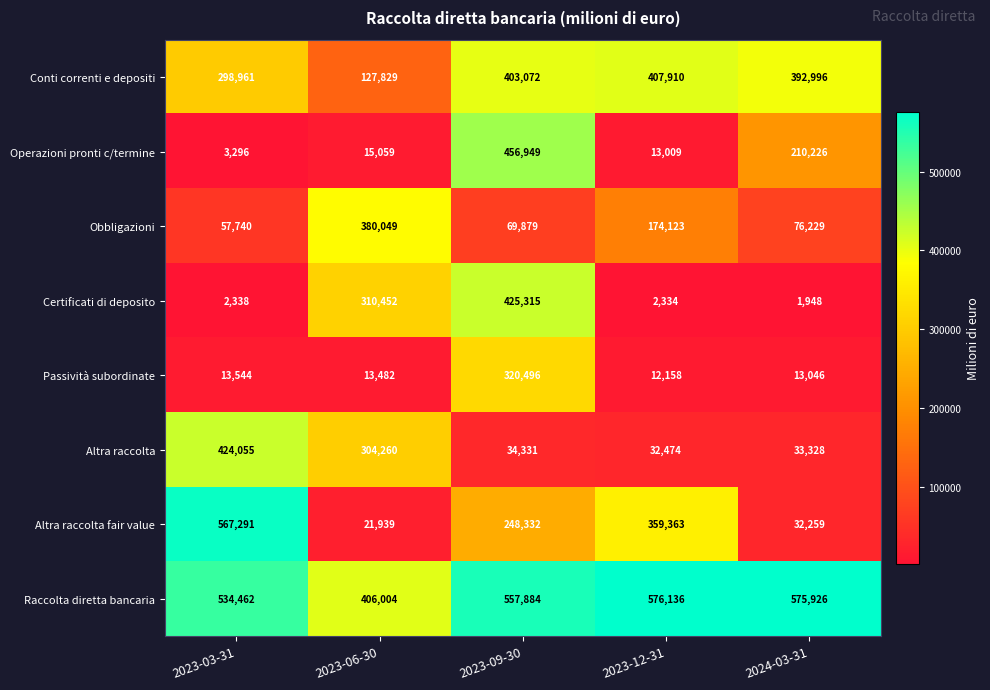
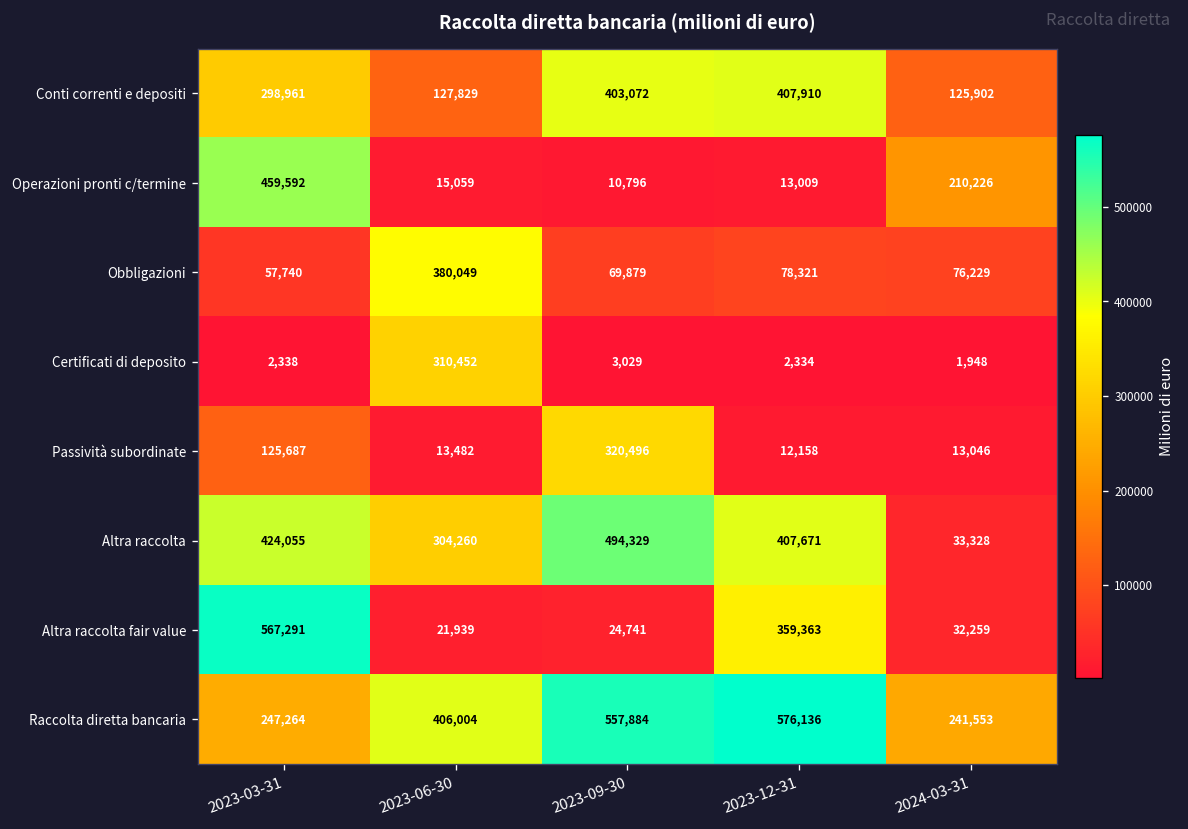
  {
    "Conti correnti e depositi": {
      "2023-03-31": "298,961",
      "2023-06-30": "127,829",
      "2023-09-30": "403,072",
      "2023-12-31": "407,910",
-     "2024-03-31": "392,996"
+     "2024-03-31": "125,902"
    },
    "Operazioni pronti c/termine": {
-     "2023-03-31": "3,296",
+     "2023-03-31": "459,592",
      "2023-06-30": "15,059",
-     "2023-09-30": "456,949",
+     "2023-09-30": "10,796",
      "2023-12-31": "13,009",
      "2024-03-31": "210,226"
    },
    "Obbligazioni": {
      "2023-03-31": "57,740",
      "2023-06-30": "380,049",
      "2023-09-30": "69,879",
-     "2023-12-31": "174,123",
+     "2023-12-31": "78,321",
      "2024-03-31": "76,229"
    },
    "Certificati di deposito": {
      "2023-03-31": "2,338",
      "2023-06-30": "310,452",
-     "2023-09-30": "425,315",
+     "2023-09-30": "3,029",
      "2023-12-31": "2,334",
      "2024-03-31": "1,948"
    },
    "Passività subordinate": {
-     "2023-03-31": "13,544",
+     "2023-03-31": "125,687",
      "2023-06-30": "13,482",
      "2023-09-30": "320,496",
      "2023-12-31": "12,158",
      "2024-03-31": "13,046"
    },
    "Altra raccolta": {
      "2023-03-31": "424,055",
      "2023-06-30": "304,260",
-     "2023-09-30": "34,331",
-     "2023-12-31": "32,474",
+     "2023-09-30": "494,329",
+     "2023-12-31": "407,671",
      "2024-03-31": "33,328"
    },
    "Altra raccolta fair value": {
      "2023-03-31": "567,291",
      "2023-06-30": "21,939",
-     "2023-09-30": "248,332",
+     "2023-09-30": "24,741",
      "2023-12-31": "359,363",
      "2024-03-31": "32,259"
    },
    "Raccolta diretta bancaria": {
-     "2023-03-31": "534,462",
+     "2023-03-31": "247,264",
      "2023-06-30": "406,004",
      "2023-09-30": "557,884",
      "2023-12-31": "576,136",
-     "2024-03-31": "575,926"
+     "2024-03-31": "241,553"
    }
  }
